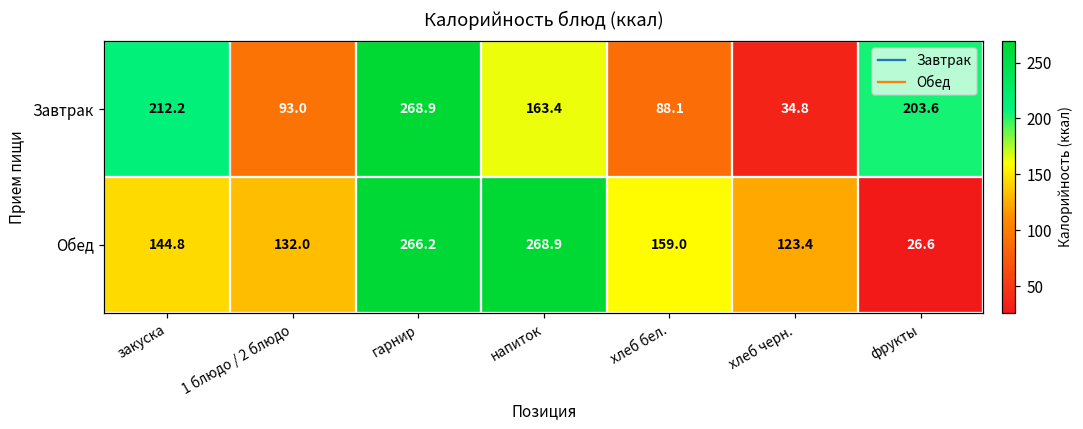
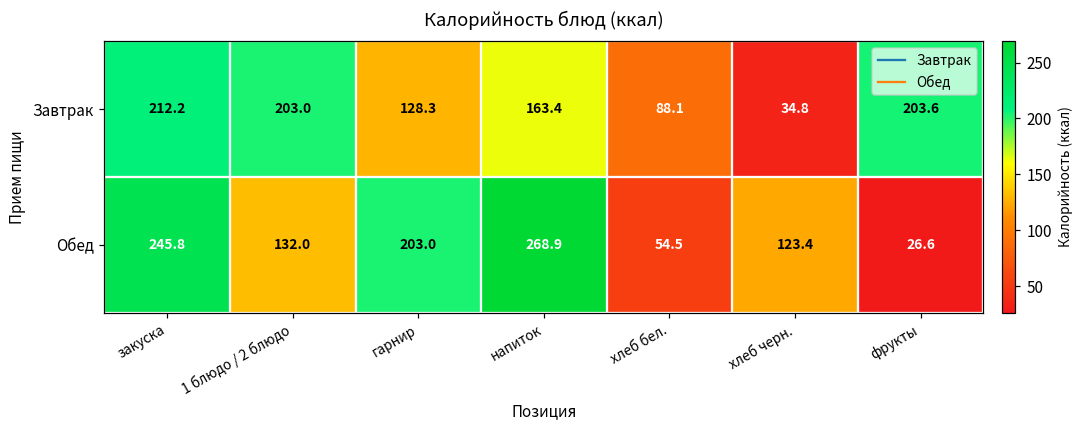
  {
    "Завтрак": {
      "закуска": 212.2,
-     "1 блюдо / 2 блюдо": 93.0,
-     "гарнир": 268.9,
+     "1 блюдо / 2 блюдо": 203.0,
+     "гарнир": 128.3,
      "напиток": 163.4,
      "хлеб бел.": 88.1,
      "хлеб черн.": 34.8,
      "фрукты": 203.6
    },
    "Обед": {
-     "закуска": 144.8,
+     "закуска": 245.8,
      "1 блюдо / 2 блюдо": 132.0,
-     "гарнир": 266.2,
+     "гарнир": 203.0,
      "напиток": 268.9,
-     "хлеб бел.": 159.0,
+     "хлеб бел.": 54.5,
      "хлеб черн.": 123.4,
      "фрукты": 26.6
    }
  }
